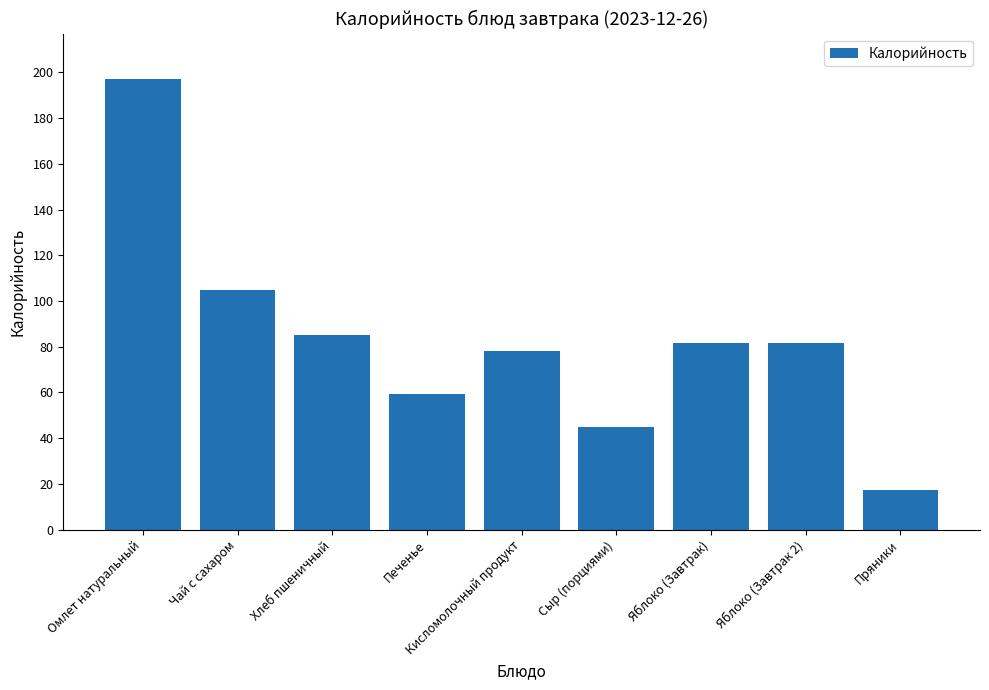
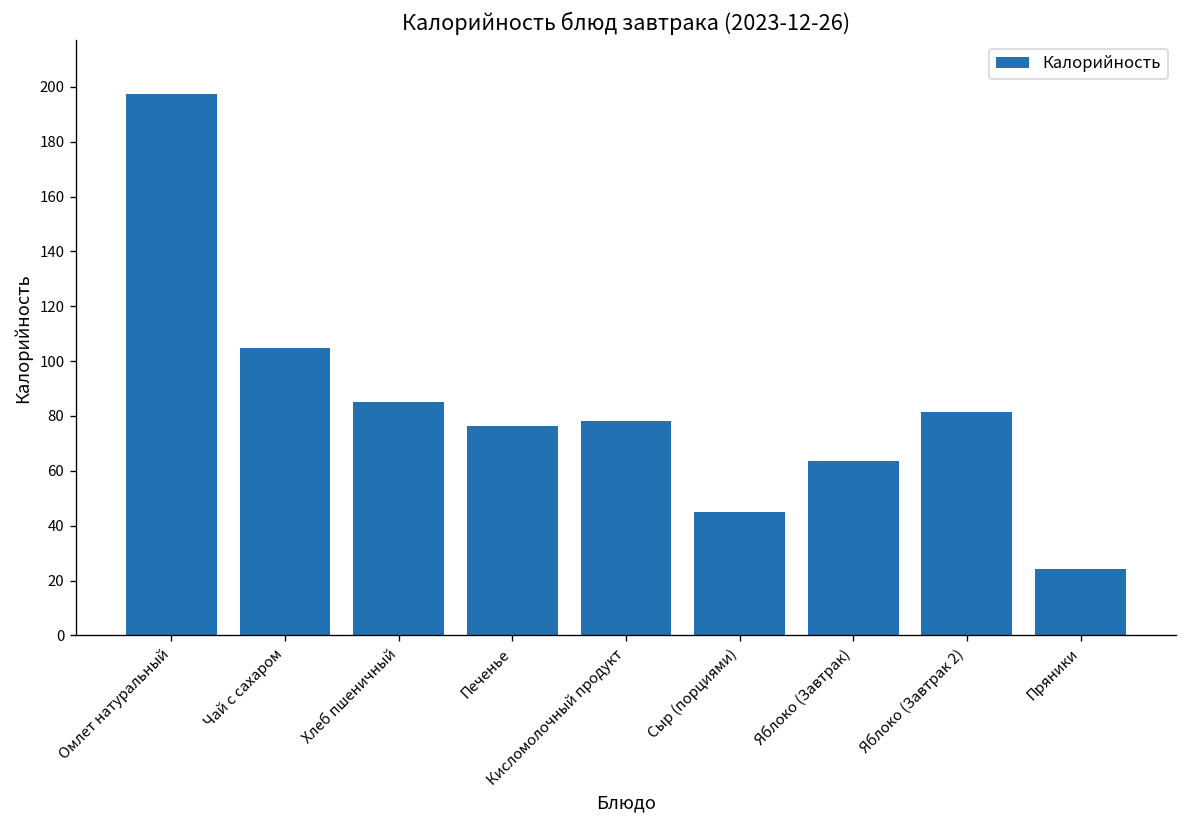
  {
    "Омлет натуральный": 197,
    "Чай с сахаром": 105,
    "Хлеб пшеничный": 85,
-   "Печенье": 59,
+   "Печенье": 77,
    "Кисломолочный продукт": 78,
    "Сыр (порциями)": 45,
-   "Яблоко (Завтрак)": 82,
+   "Яблоко (Завтрак)": 64,
    "Яблоко (Завтрак 2)": 82,
-   "Пряники": 17
+   "Пряники": 24
  }
